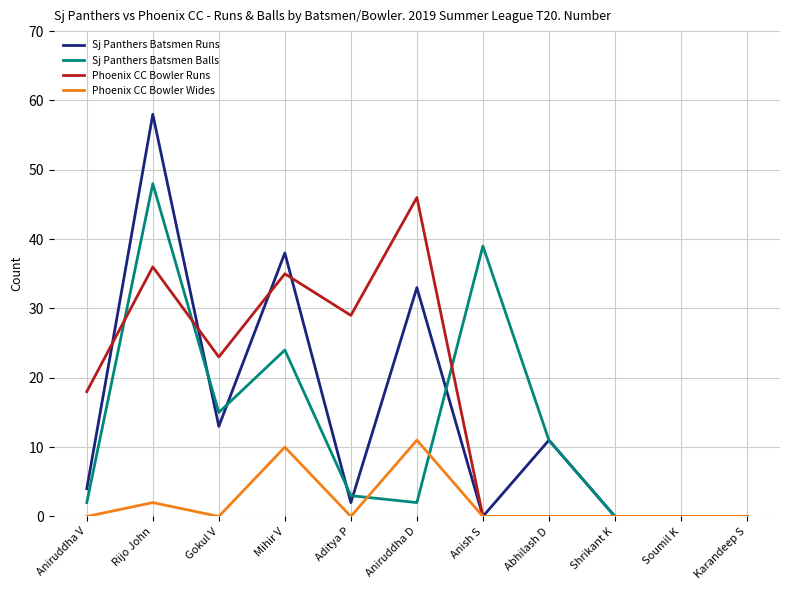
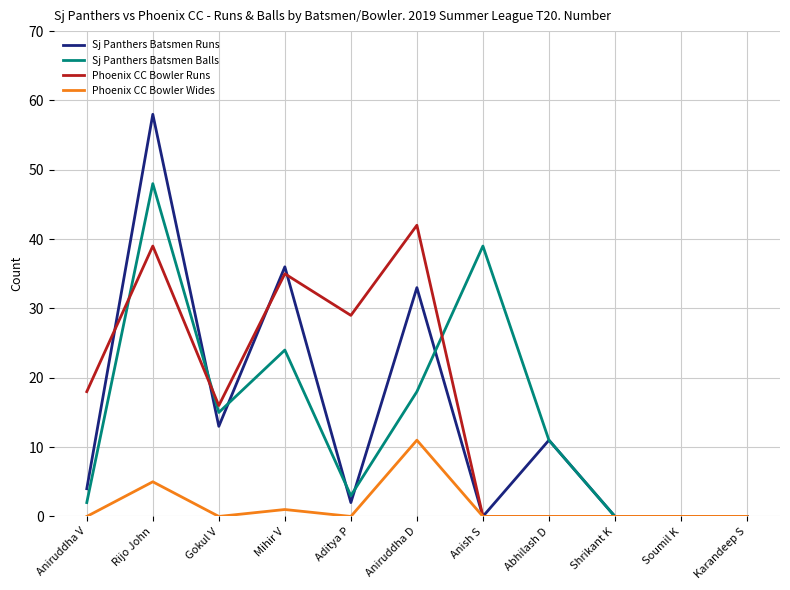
  {
    "Sj Panthers Batsmen Runs": {
      "Aniruddha V": 4,
      "Rijo John": 58,
      "Gokul V": 13,
-     "Mihir V": 38,
+     "Mihir V": 36,
      "Aditya P": 2,
      "Aniruddha D": 33
    },
    "Sj Panthers Batsmen Balls": {
      "Aniruddha V": 2,
      "Rijo John": 48,
      "Gokul V": 15,
      "Mihir V": 24,
      "Aditya P": 3,
-     "Aniruddha D": 2,
+     "Aniruddha D": 18,
      "Anish S": 39
    },
    "Phoenix CC Bowler Runs": {
      "Aniruddha V": 18,
-     "Rijo John": 36,
-     "Gokul V": 23,
+     "Rijo John": 39,
+     "Gokul V": 16,
      "Mihir V": 35,
      "Aditya P": 29,
-     "Aniruddha D": 46
+     "Aniruddha D": 42
    },
    "Phoenix CC Bowler Wides": {
      "Aniruddha V": 0,
-     "Rijo John": 2,
+     "Rijo John": 5,
      "Gokul V": 0,
-     "Mihir V": 10,
+     "Mihir V": 1,
      "Aditya P": 0,
      "Aniruddha D": 11
    }
  }
